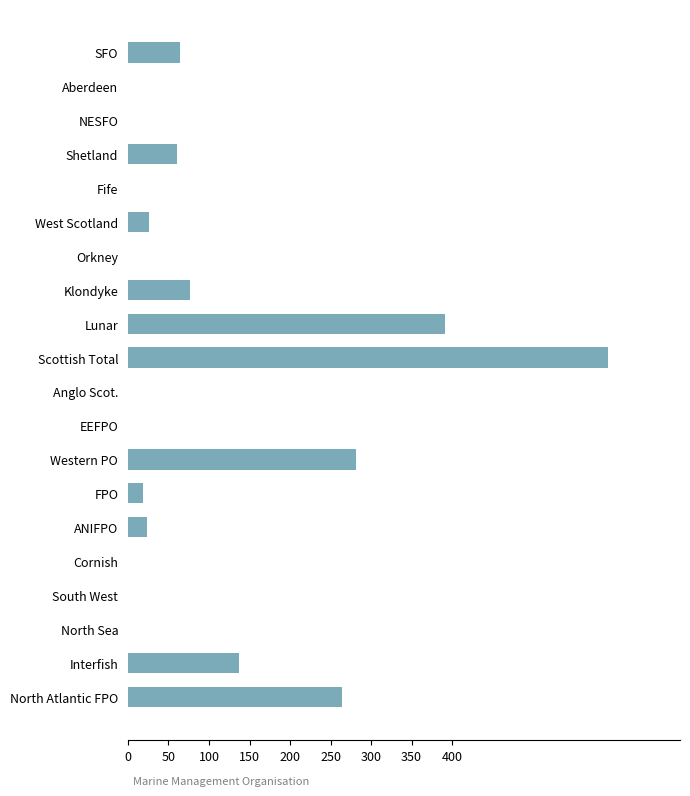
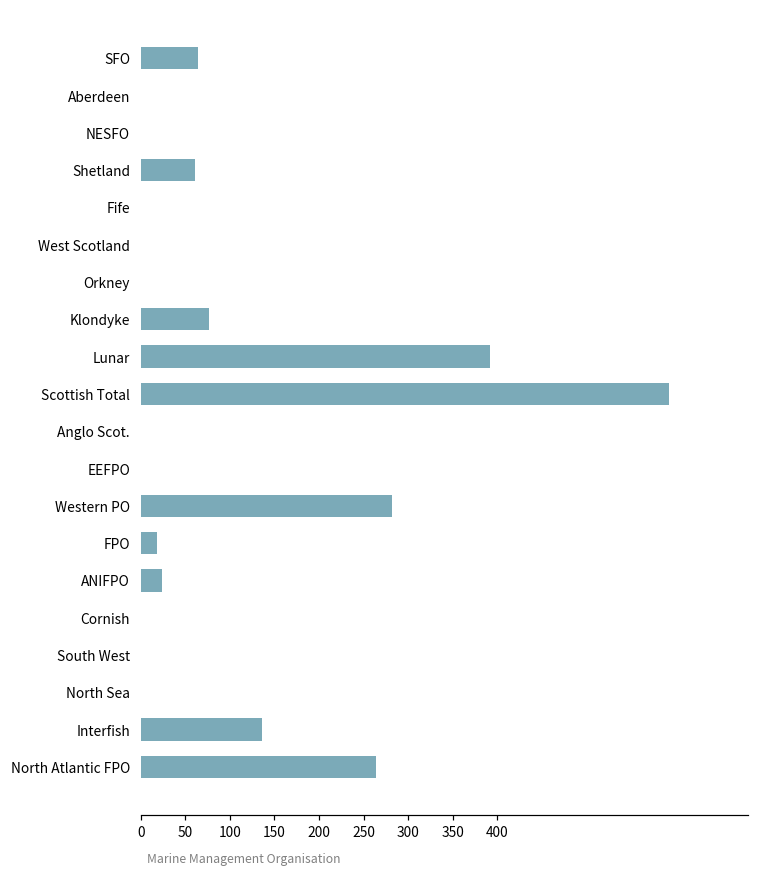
  {
    "SFO": 60,
    "Aberdeen": 0,
    "NESFO": 0,
    "Shetland": 60,
    "Fife": 0,
-   "West Scotland": 30,
+   "West Scotland": 0,
    "Orkney": 0,
    "Klondyke": 80,
    "Lunar": 390,
    "Scottish Total": 590,
    "EEFPO": 0,
    "Western PO": 280,
    "FPO": 20,
    "ANIFPO": 20,
    "Cornish": 0,
    "South West": 0,
    "North Sea": 0,
    "Interfish": 140,
    "North Atlantic FPO": 260
  }
